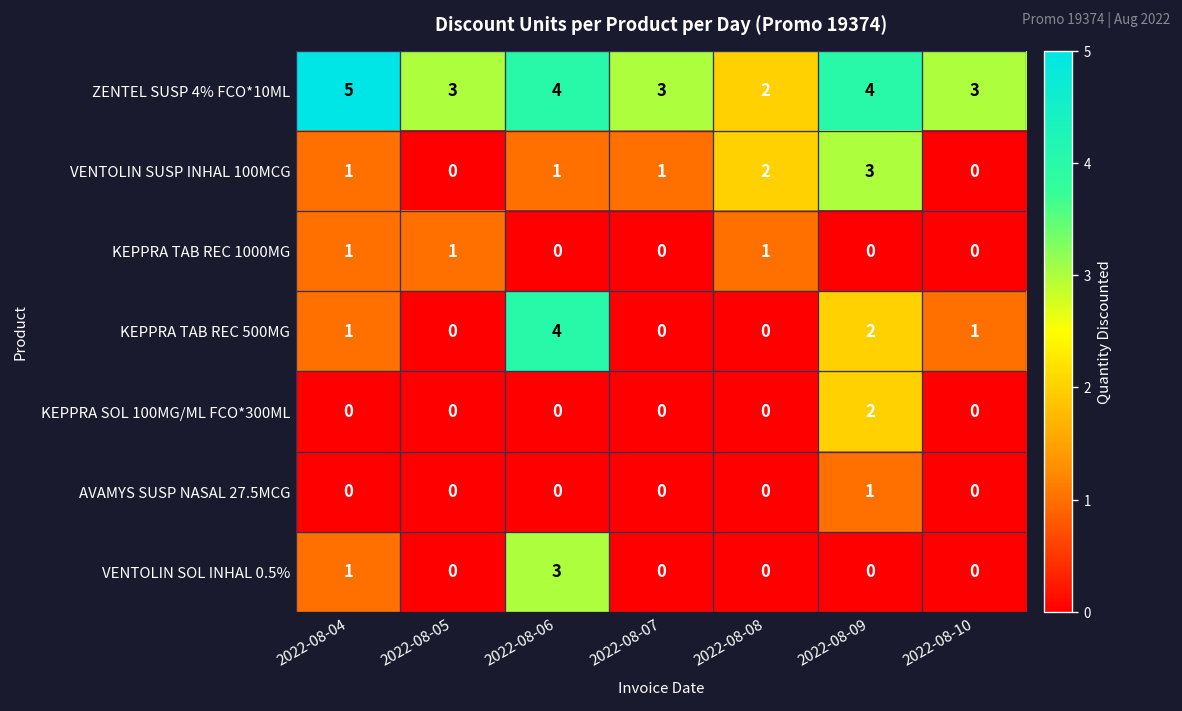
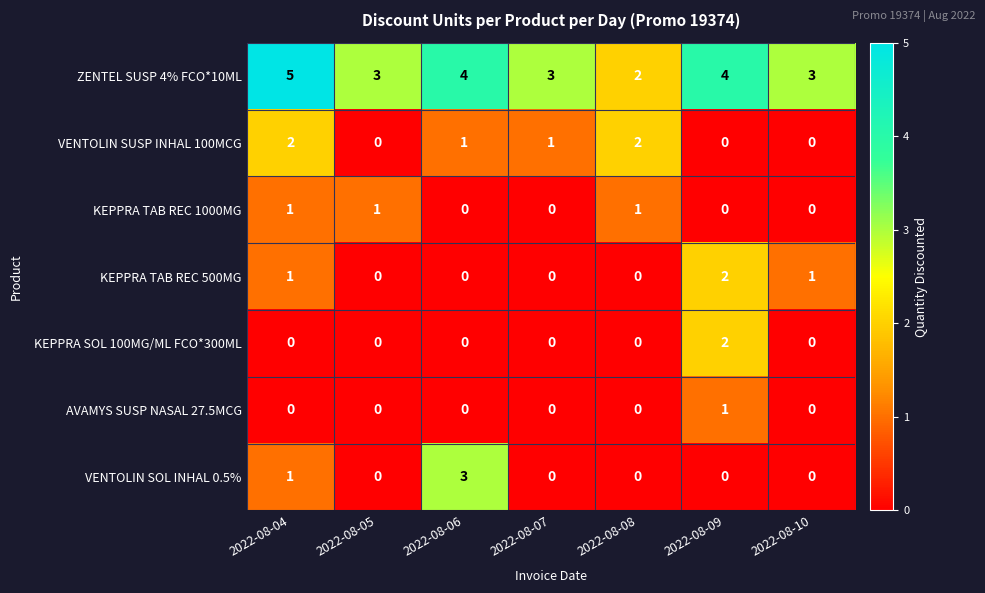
  {
    "ZENTEL SUSP 4% FCO*10ML": {
      "2022-08-04": 5,
      "2022-08-05": 3,
      "2022-08-06": 4,
      "2022-08-07": 3,
      "2022-08-08": 2,
      "2022-08-09": 4,
      "2022-08-10": 3
    },
    "VENTOLIN SUSP INHAL 100MCG": {
-     "2022-08-04": 1,
+     "2022-08-04": 2,
      "2022-08-05": 0,
      "2022-08-06": 1,
      "2022-08-07": 1,
      "2022-08-08": 2,
-     "2022-08-09": 3,
+     "2022-08-09": 0,
      "2022-08-10": 0
    },
    "KEPPRA TAB REC 1000MG": {
      "2022-08-04": 1,
      "2022-08-05": 1,
      "2022-08-06": 0,
      "2022-08-07": 0,
      "2022-08-08": 1,
      "2022-08-09": 0,
      "2022-08-10": 0
    },
    "KEPPRA TAB REC 500MG": {
      "2022-08-04": 1,
      "2022-08-05": 0,
-     "2022-08-06": 4,
+     "2022-08-06": 0,
      "2022-08-07": 0,
      "2022-08-08": 0,
      "2022-08-09": 2,
      "2022-08-10": 1
    },
    "KEPPRA SOL 100MG/ML FCO*300ML": {
      "2022-08-04": 0,
      "2022-08-05": 0,
      "2022-08-06": 0,
      "2022-08-07": 0,
      "2022-08-08": 0,
      "2022-08-09": 2,
      "2022-08-10": 0
    },
    "AVAMYS SUSP NASAL 27.5MCG": {
      "2022-08-04": 0,
      "2022-08-05": 0,
      "2022-08-06": 0,
      "2022-08-07": 0,
      "2022-08-08": 0,
      "2022-08-09": 1,
      "2022-08-10": 0
    },
    "VENTOLIN SOL INHAL 0.5%": {
      "2022-08-04": 1,
      "2022-08-05": 0,
      "2022-08-06": 3,
      "2022-08-07": 0,
      "2022-08-08": 0,
      "2022-08-09": 0,
      "2022-08-10": 0
    }
  }
